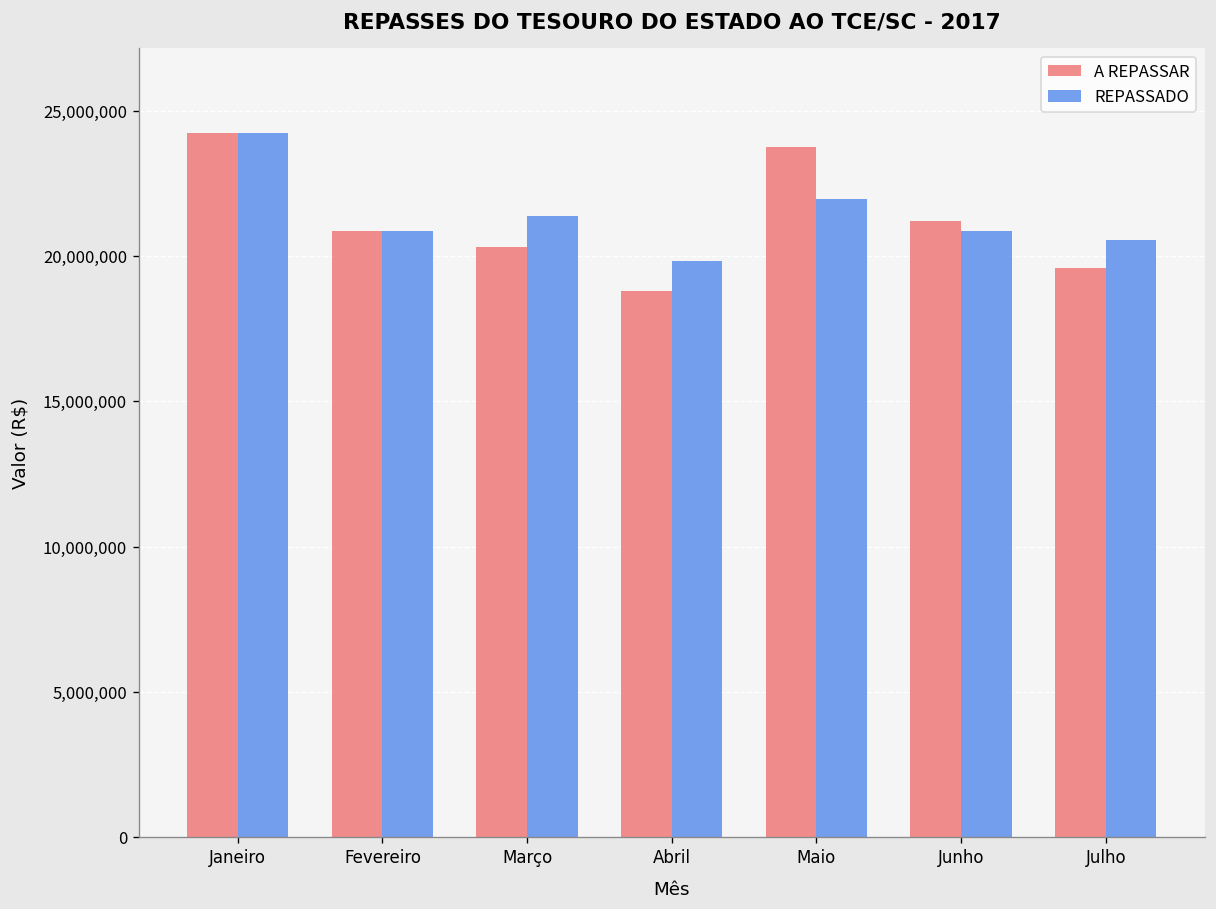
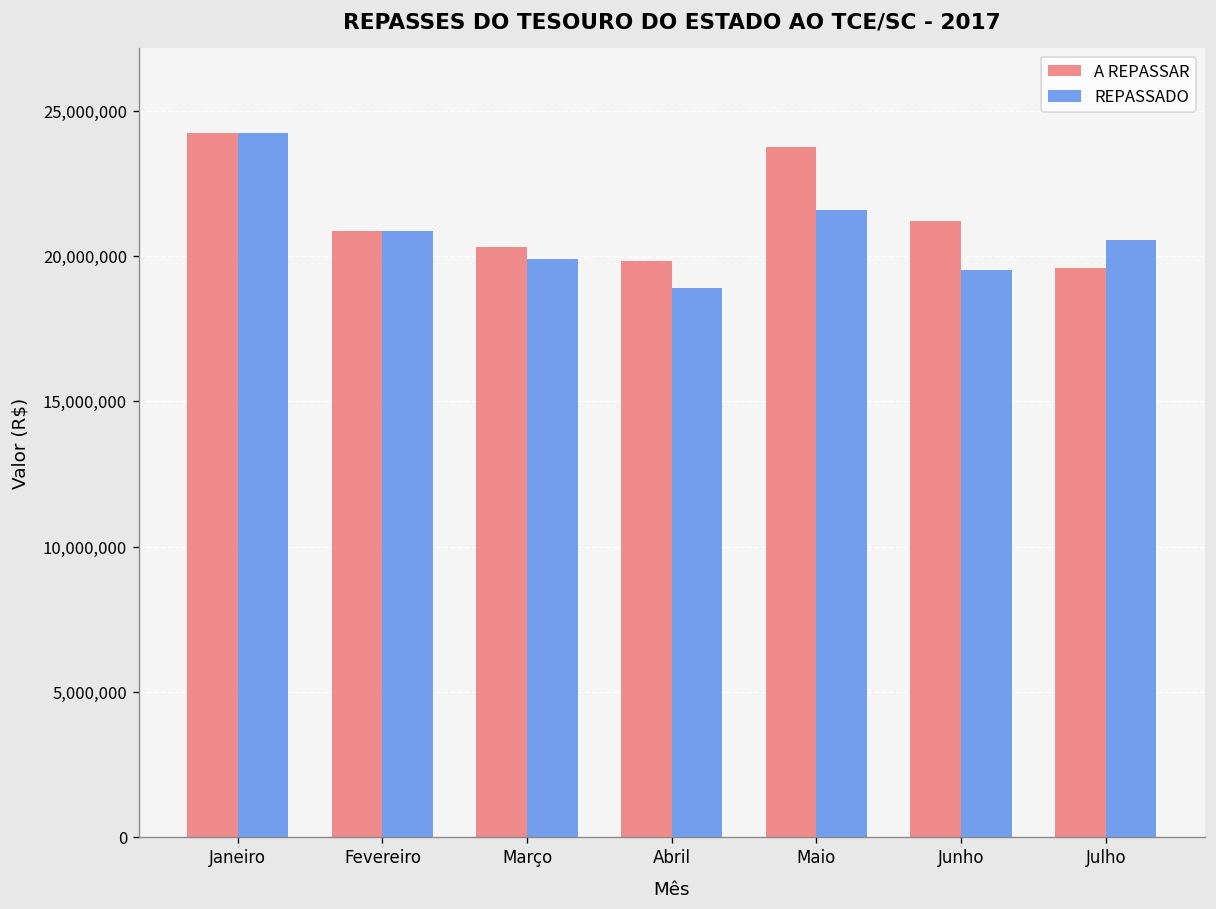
  {
    "A REPASSAR": {
      "Janeiro": "24,200,000",
      "Fevereiro": "20,800,000",
      "Março": "20,300,000",
-     "Abril": "18,800,000",
+     "Abril": "19,800,000",
      "Maio": "23,800,000",
      "Junho": "21,200,000",
      "Julho": "19,600,000"
    },
    "REPASSADO": {
      "Janeiro": "24,200,000",
      "Fevereiro": "20,800,000",
-     "Março": "21,400,000",
-     "Abril": "19,800,000",
-     "Maio": "22,000,000",
-     "Junho": "20,800,000",
+     "Março": "19,900,000",
+     "Abril": "18,900,000",
+     "Maio": "21,600,000",
+     "Junho": "19,500,000",
      "Julho": "20,500,000"
    }
  }
